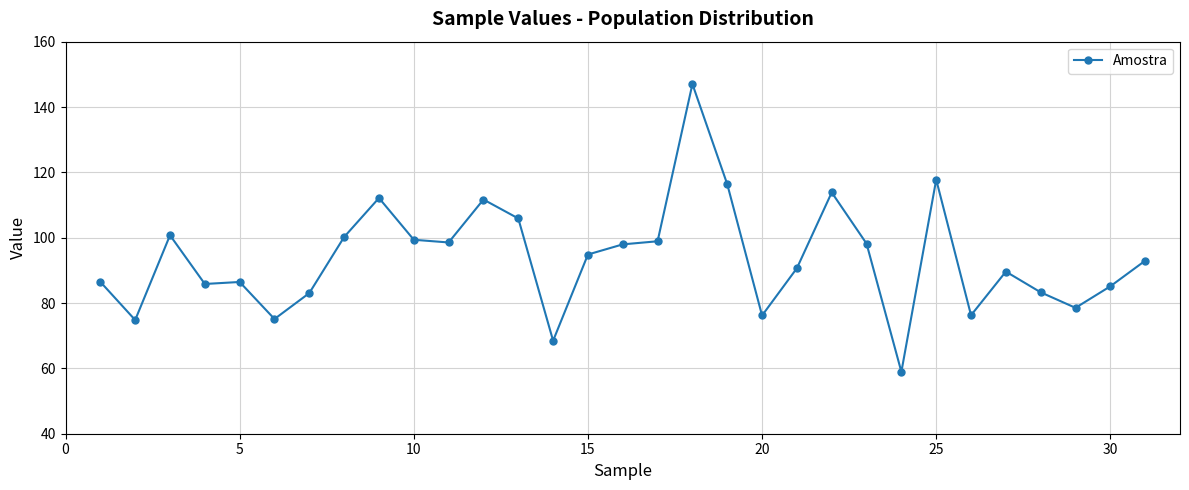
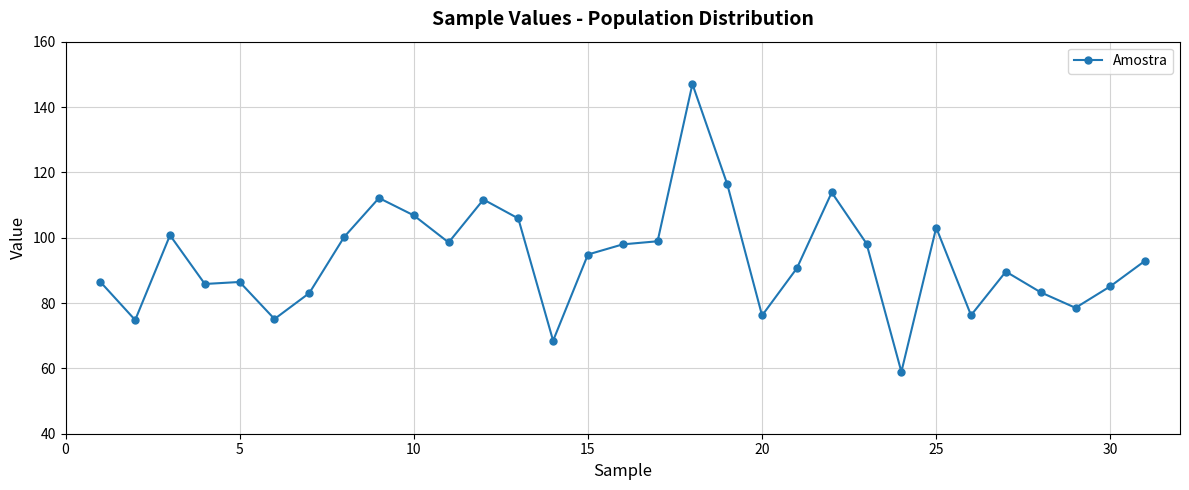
  {
    "5": 86,
-   "10": 99,
+   "10": 107,
    "15": 95,
    "20": 76,
-   "25": 118,
+   "25": 103,
    "30": 85
  }
